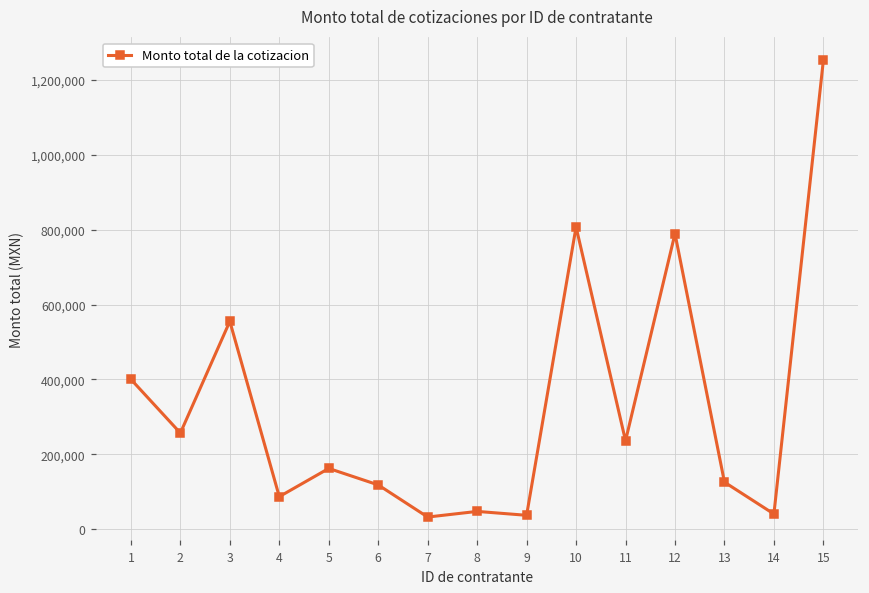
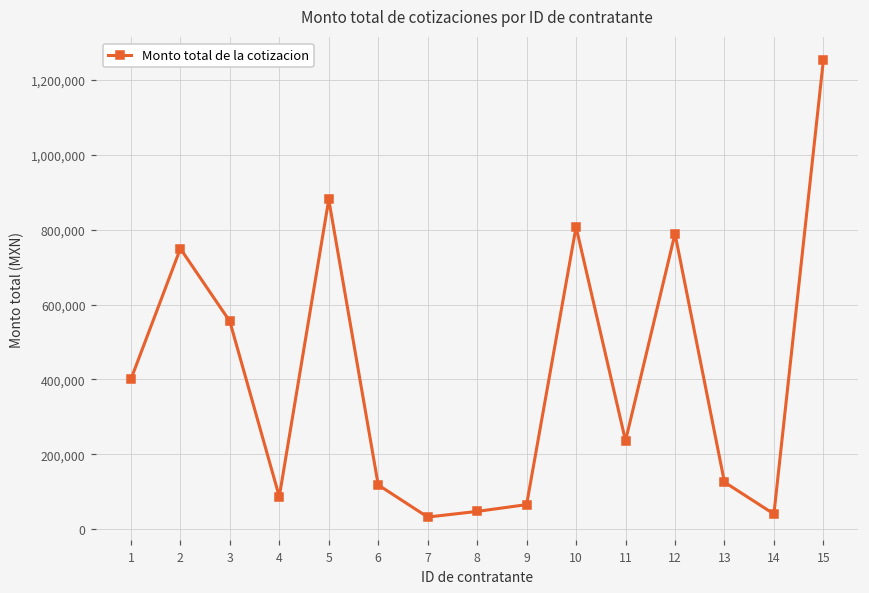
  {
    "1": "400,000",
-   "2": "260,000",
+   "2": "750,000",
    "3": "560,000",
    "4": "90,000",
-   "5": "160,000",
+   "5": "880,000",
    "6": "120,000",
    "7": "30,000",
    "8": "50,000",
-   "9": "40,000",
+   "9": "70,000",
    "10": "810,000",
    "11": "240,000",
    "12": "790,000",
    "13": "130,000",
    "14": "40,000",
    "15": "1,250,000"
  }
